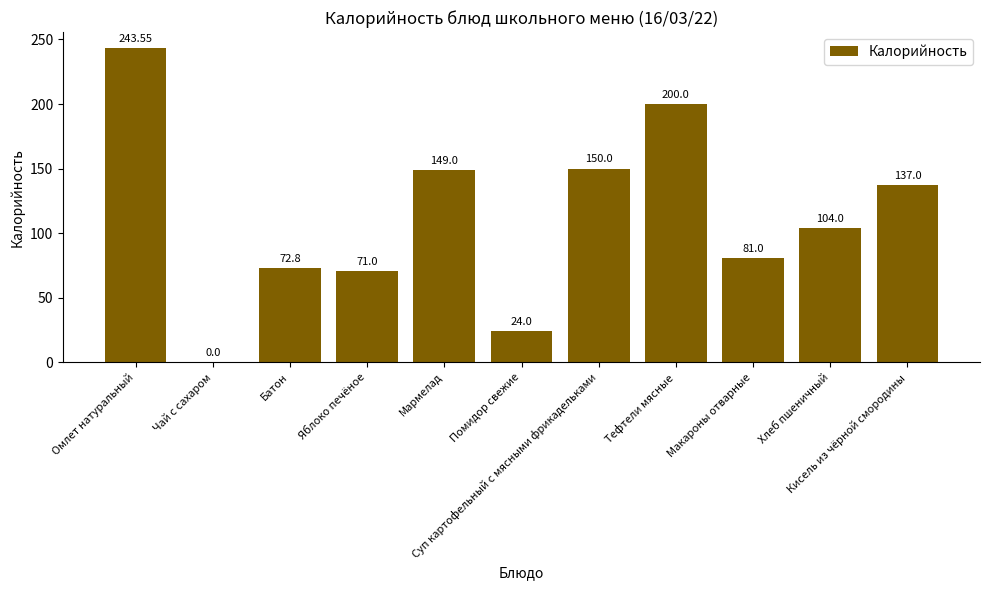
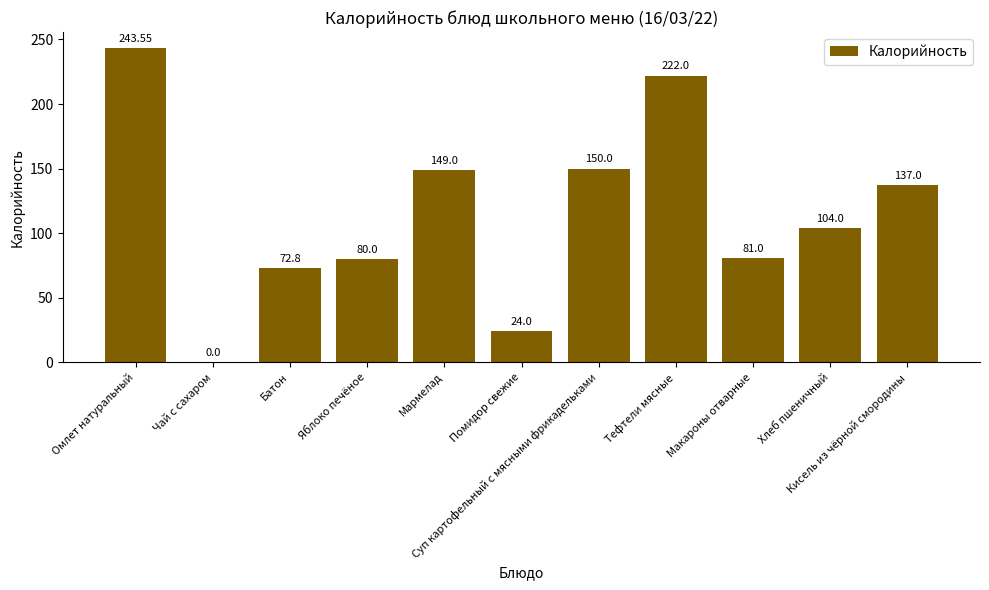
  {
    "Омлет натуральный": 243.55,
    "Чай с сахаром": 0.0,
    "Батон": 72.8,
-   "Яблоко печёное": 71.0,
+   "Яблоко печёное": 80.0,
    "Мармелад": 149.0,
    "Помидор свежие": 24.0,
    "Суп картофельный с мясными фрикадельками": 150.0,
-   "Тефтели мясные": 200.0,
+   "Тефтели мясные": 222.0,
    "Макароны отварные": 81.0,
    "Хлеб пшеничный": 104.0,
    "Кисель из чёрной смородины": 137.0
  }
